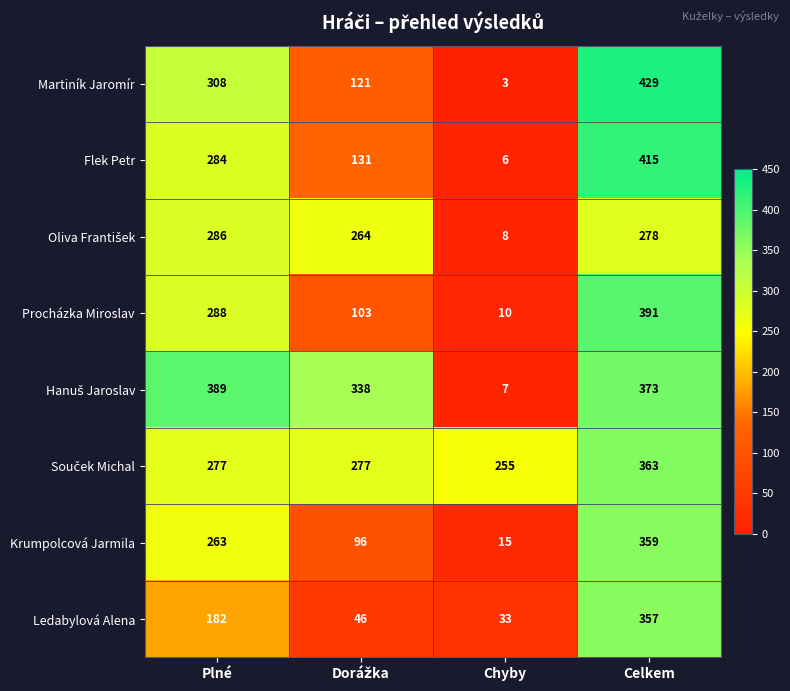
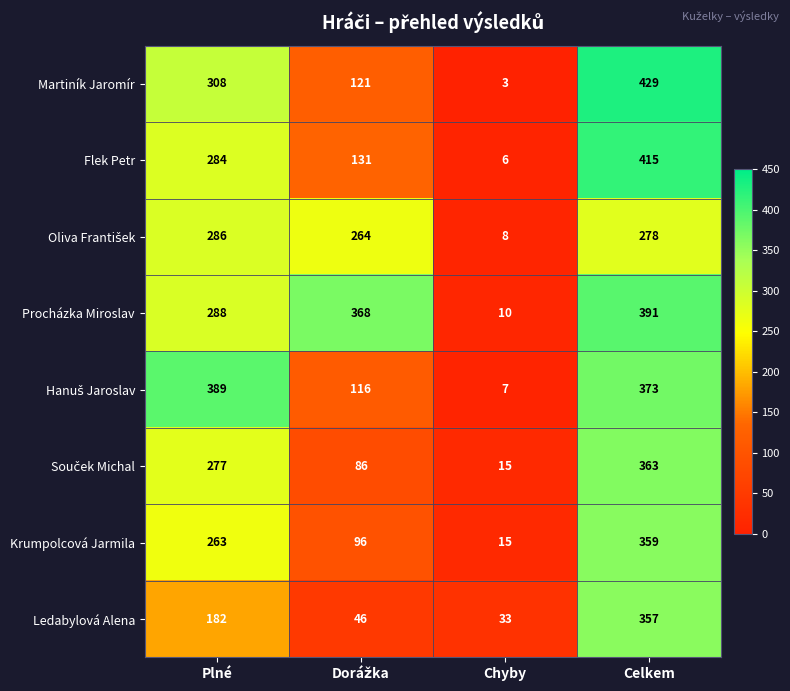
  {
    "Martiník Jaromír": {
      "Plné": 308,
      "Dorážka": 121,
      "Chyby": 3,
      "Celkem": 429
    },
    "Flek Petr": {
      "Plné": 284,
      "Dorážka": 131,
      "Chyby": 6,
      "Celkem": 415
    },
    "Oliva František": {
      "Plné": 286,
      "Dorážka": 264,
      "Chyby": 8,
      "Celkem": 278
    },
    "Procházka Miroslav": {
      "Plné": 288,
-     "Dorážka": 103,
+     "Dorážka": 368,
      "Chyby": 10,
      "Celkem": 391
    },
    "Hanuš Jaroslav": {
      "Plné": 389,
-     "Dorážka": 338,
+     "Dorážka": 116,
      "Chyby": 7,
      "Celkem": 373
    },
    "Souček Michal": {
      "Plné": 277,
-     "Dorážka": 277,
-     "Chyby": 255,
+     "Dorážka": 86,
+     "Chyby": 15,
      "Celkem": 363
    },
    "Krumpolcová Jarmila": {
      "Plné": 263,
      "Dorážka": 96,
      "Chyby": 15,
      "Celkem": 359
    },
    "Ledabylová Alena": {
      "Plné": 182,
      "Dorážka": 46,
      "Chyby": 33,
      "Celkem": 357
    }
  }
